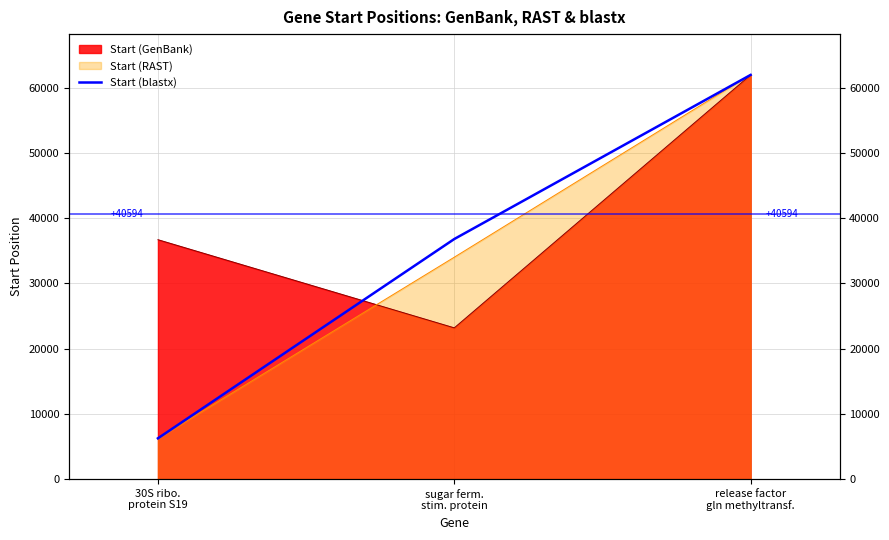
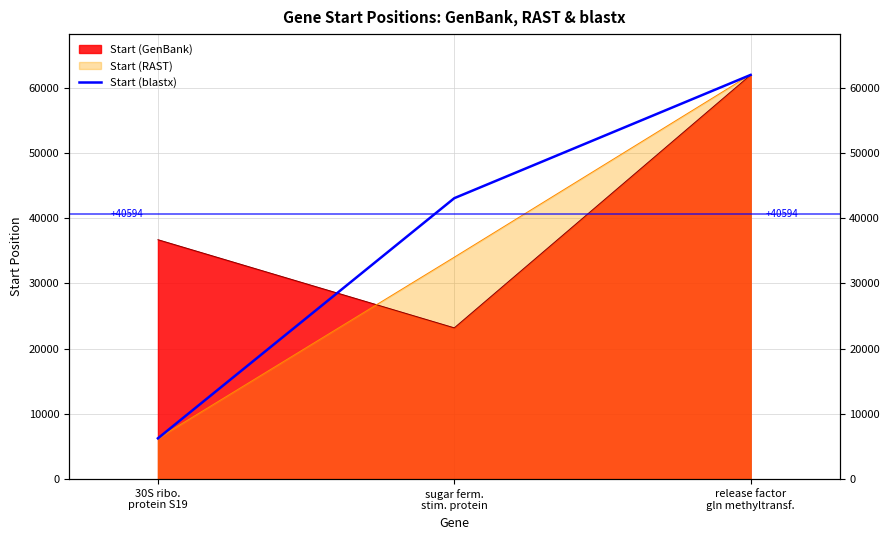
  {
    "Start (GenBank)": {
      "30S ribo. protein S19": 37000,
      "sugar ferm. stim. protein": 23000
    },
    "Start (RAST)": {
      "sugar ferm. stim. protein": 34000
    },
    "Start (blastx)": {
-     "sugar ferm. stim. protein": 37000
+     "sugar ferm. stim. protein": 43000
    }
  }
